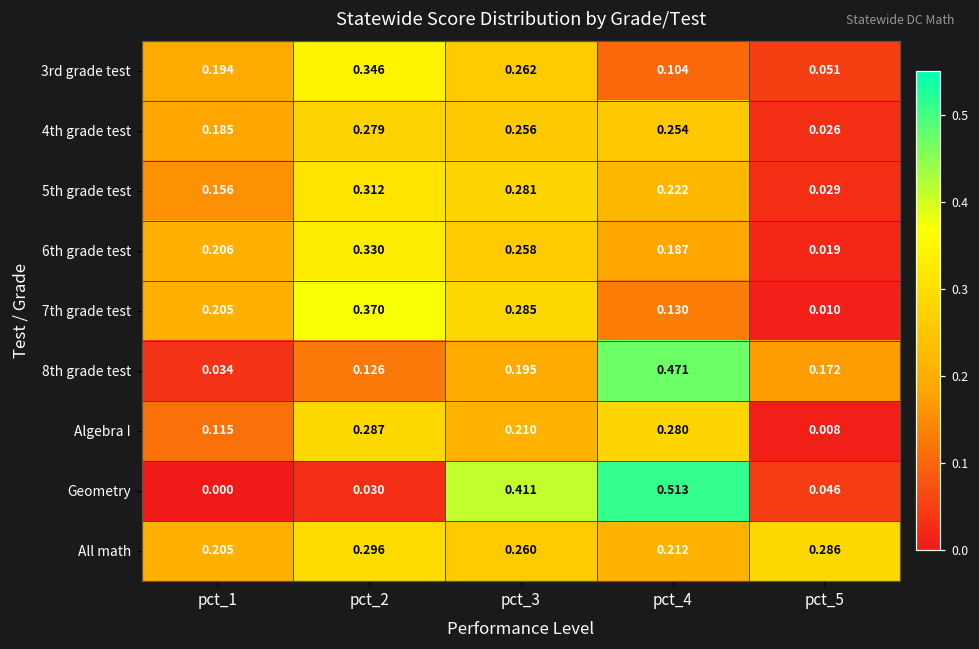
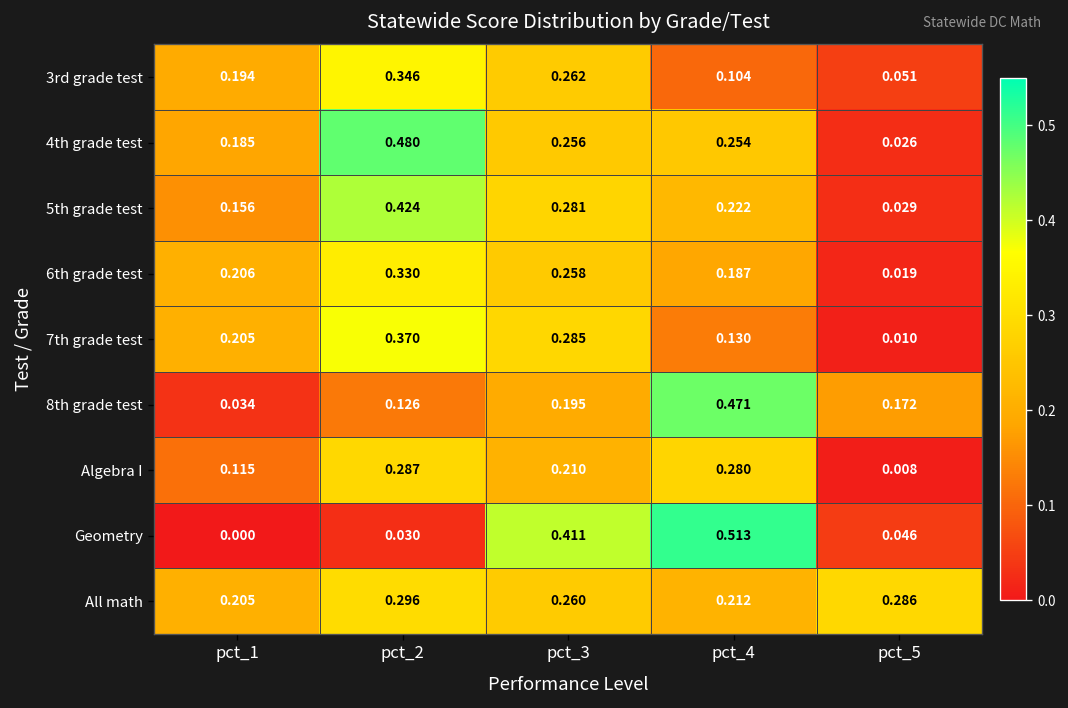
  {
    "3rd grade test": {
      "pct_1": 0.194,
      "pct_2": 0.346,
      "pct_3": 0.262,
      "pct_4": 0.104,
      "pct_5": 0.051
    },
    "4th grade test": {
      "pct_1": 0.185,
-     "pct_2": 0.279,
+     "pct_2": 0.480,
      "pct_3": 0.256,
      "pct_4": 0.254,
      "pct_5": 0.026
    },
    "5th grade test": {
      "pct_1": 0.156,
-     "pct_2": 0.312,
+     "pct_2": 0.424,
      "pct_3": 0.281,
      "pct_4": 0.222,
      "pct_5": 0.029
    },
    "6th grade test": {
      "pct_1": 0.206,
      "pct_2": 0.330,
      "pct_3": 0.258,
      "pct_4": 0.187,
      "pct_5": 0.019
    },
    "7th grade test": {
      "pct_1": 0.205,
      "pct_2": 0.370,
      "pct_3": 0.285,
      "pct_4": 0.130,
      "pct_5": 0.010
    },
    "8th grade test": {
      "pct_1": 0.034,
      "pct_2": 0.126,
      "pct_3": 0.195,
      "pct_4": 0.471,
      "pct_5": 0.172
    },
    "Algebra I": {
      "pct_1": 0.115,
      "pct_2": 0.287,
      "pct_3": 0.210,
      "pct_4": 0.280,
      "pct_5": 0.008
    },
    "Geometry": {
      "pct_1": 0.000,
      "pct_2": 0.030,
      "pct_3": 0.411,
      "pct_4": 0.513,
      "pct_5": 0.046
    },
    "All math": {
      "pct_1": 0.205,
      "pct_2": 0.296,
      "pct_3": 0.260,
      "pct_4": 0.212,
      "pct_5": 0.286
    }
  }
